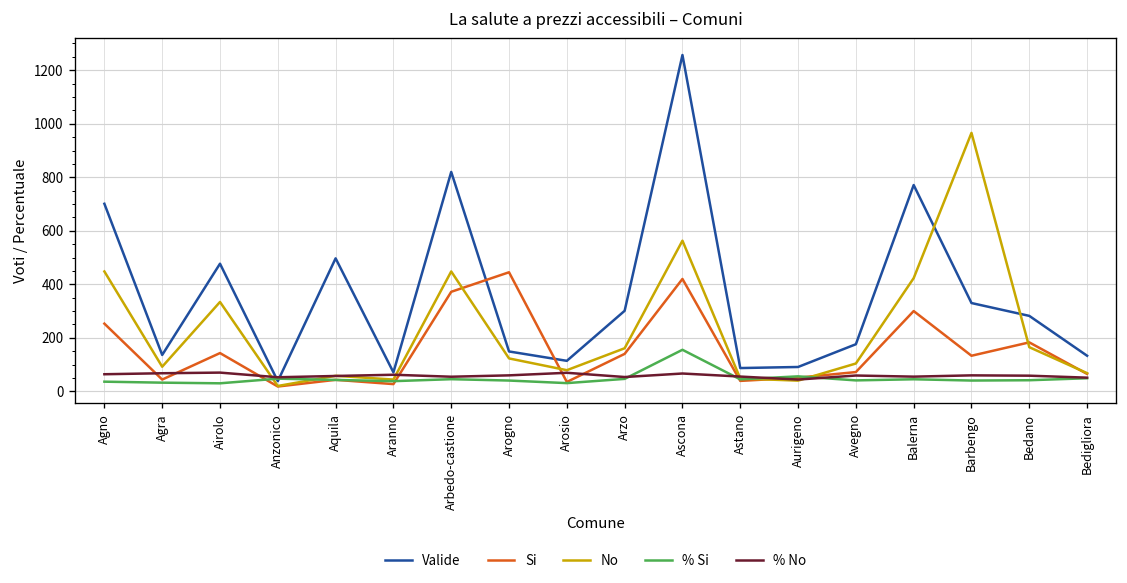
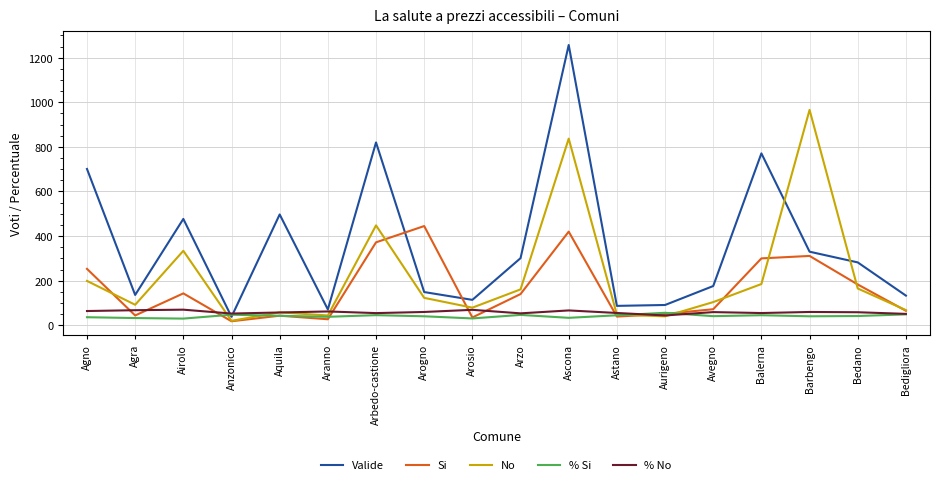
  {
    "Valide": {
      "Agno": 700,
      "Agra": 140,
      "Airolo": 480,
      "Aquila": 500,
      "Arbedo-castione": 820,
      "Arogno": 150,
      "Arosio": 110,
      "Arzo": 300,
      "Ascona": 1260,
      "Astano": 90,
      "Aurigeno": 90,
      "Avegno": 180,
      "Balerna": 770,
      "Barbengo": 330,
      "Bedano": 280,
      "Bedigliora": 130
    },
    "Si": {
      "Agno": 250,
      "Agra": 40,
      "Airolo": 140,
      "Arbedo-castione": 370,
      "Arogno": 450,
      "Arzo": 140,
      "Ascona": 420,
      "Avegno": 70,
      "Balerna": 300,
-     "Barbengo": 130,
+     "Barbengo": 310,
      "Bedano": 180
    },
    "No": {
-     "Agno": 450,
+     "Agno": 200,
      "Agra": 90,
      "Airolo": 330,
      "Arbedo-castione": 450,
      "Arogno": 120,
      "Arzo": 160,
-     "Ascona": 560,
+     "Ascona": 840,
      "Avegno": 100,
-     "Balerna": 420,
+     "Balerna": 190,
      "Barbengo": 970,
      "Bedano": 170
    },
    "% Si": {
      "Agno": 40,
      "Agra": 30,
      "Airolo": 30,
      "Arogno": 40,
-     "Ascona": 160,
+     "Ascona": 30,
      "Avegno": 40,
      "Barbengo": 40,
      "Bedano": 40
    },
    "% No": {
      "Agno": 60,
      "Agra": 70,
      "Airolo": 70,
      "Arogno": 60,
      "Ascona": 70,
      "Avegno": 60,
      "Barbengo": 60,
      "Bedano": 60
    }
  }
